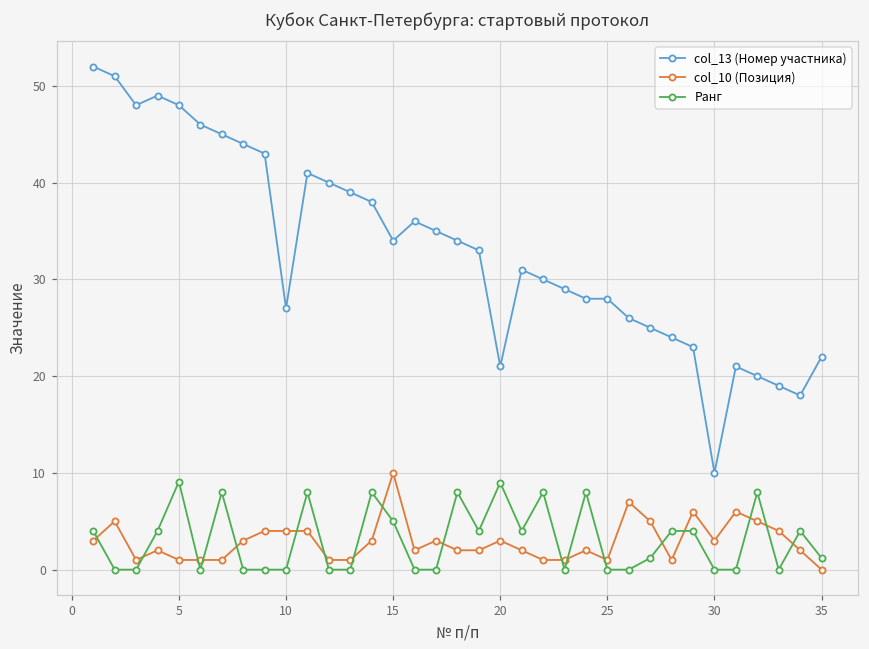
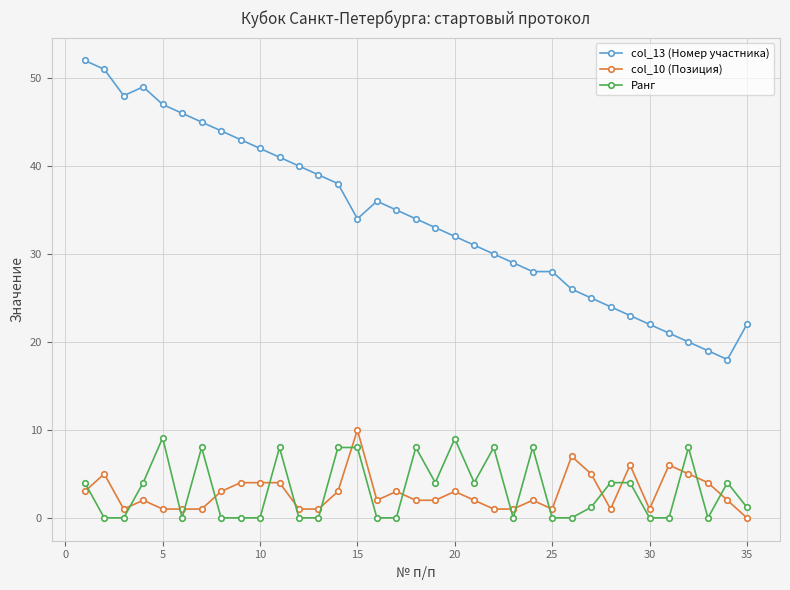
  {
    "col_13 (Номер участника)": {
-     "5": 48,
-     "10": 27,
+     "5": 47,
+     "10": 42,
      "15": 34,
-     "20": 21,
+     "20": 32,
      "25": 28,
-     "30": 10,
+     "30": 22,
      "35": 22
    },
    "col_10 (Позиция)": {
      "5": 1,
      "10": 4,
      "15": 10,
      "20": 3,
      "25": 1,
-     "30": 3,
+     "30": 1,
      "35": 0
    },
    "Ранг": {
      "5": 9,
      "10": 0,
-     "15": 5,
+     "15": 8,
      "20": 9,
      "25": 0,
      "30": 0,
      "35": 1
    }
  }
